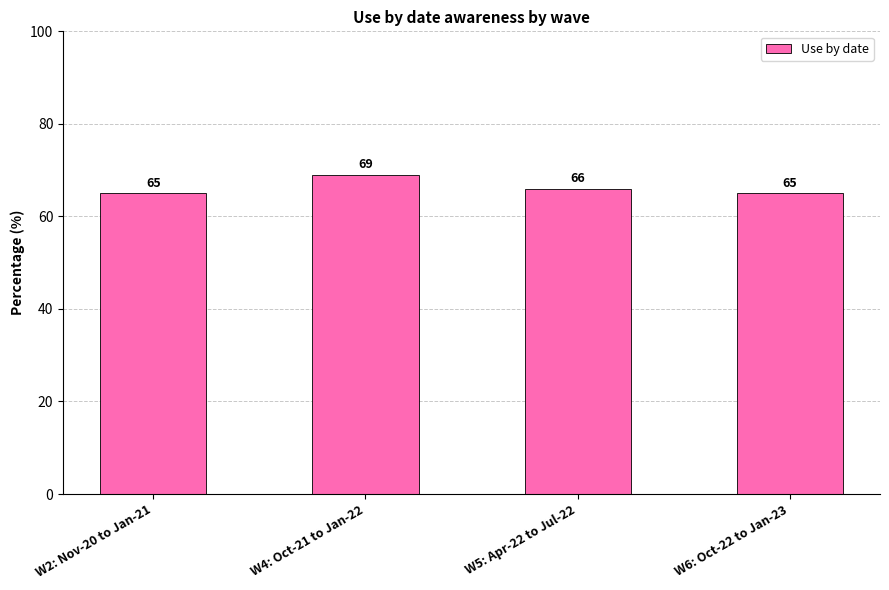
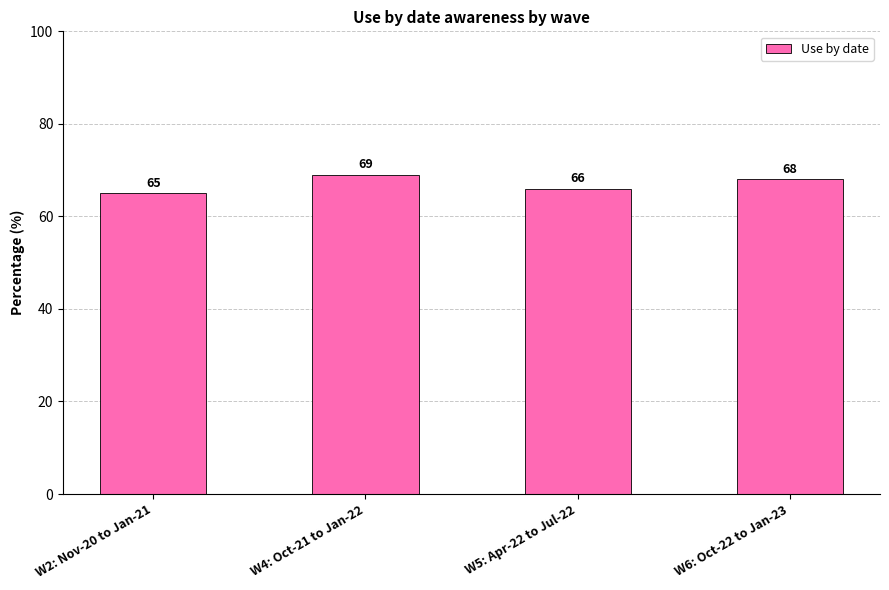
  {
    "W2: Nov-20 to Jan-21": 65,
    "W4: Oct-21 to Jan-22": 69,
    "W5: Apr-22 to Jul-22": 66,
-   "W6: Oct-22 to Jan-23": 65
+   "W6: Oct-22 to Jan-23": 68
  }
